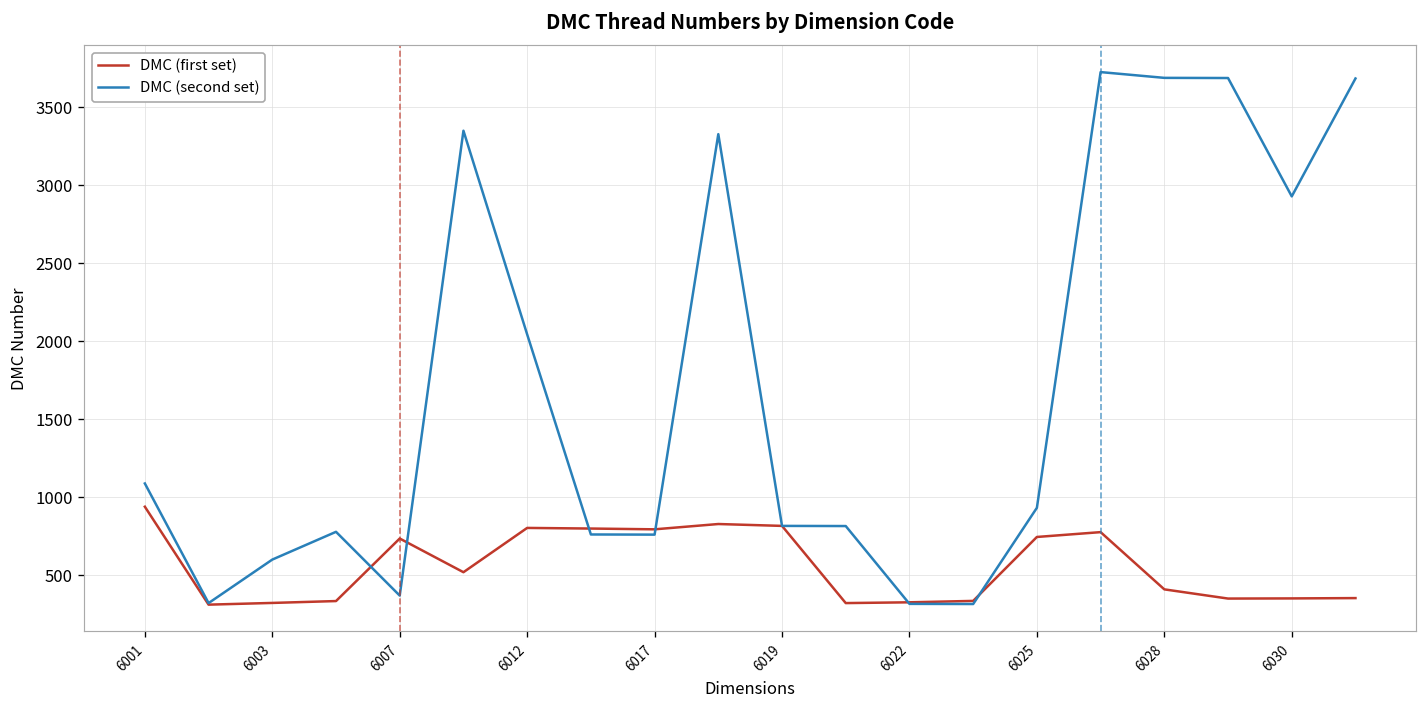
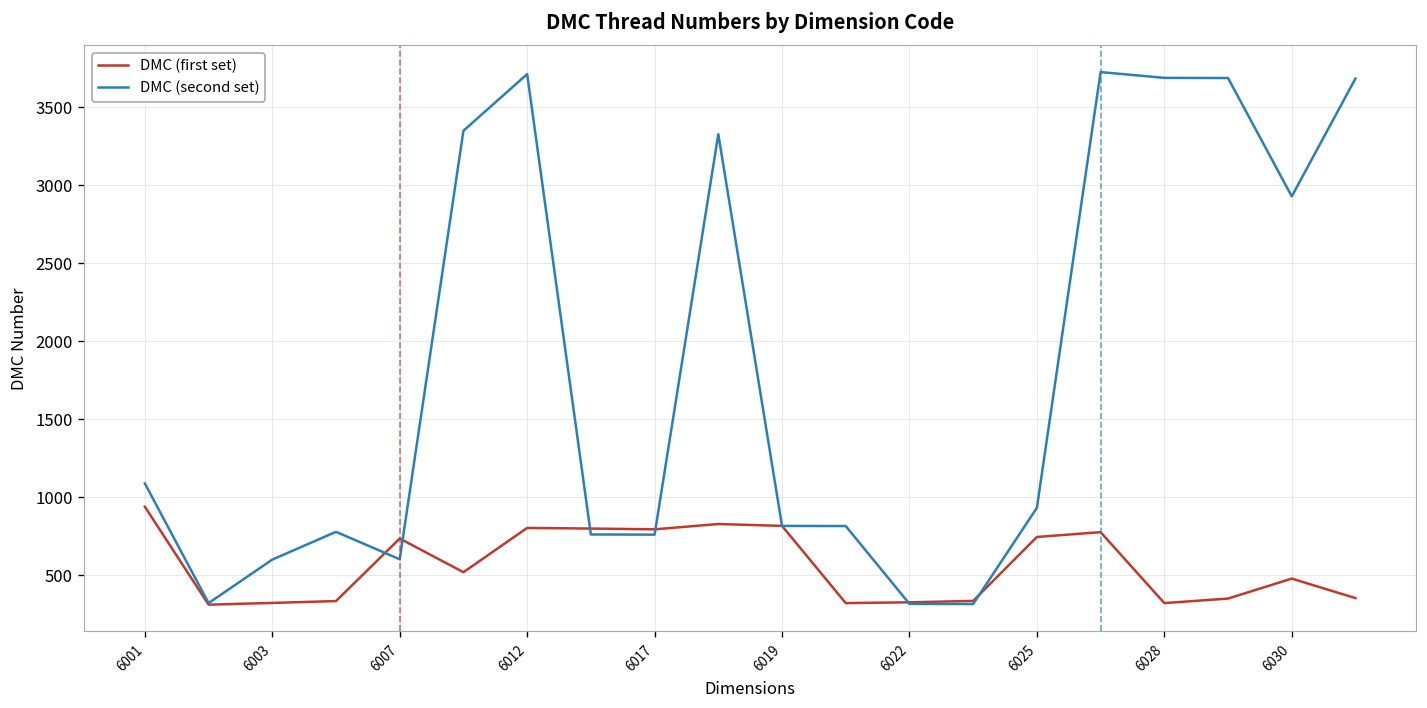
  {
    "DMC (first set)": {
      "6001": 940,
      "6003": 320,
      "6007": 740,
      "6012": 800,
      "6017": 790,
      "6025": 750,
-     "6028": 410,
-     "6030": 350
+     "6028": 320,
+     "6030": 480
    },
    "DMC (second set)": {
      "6001": 1090,
      "6003": 600,
-     "6007": 370,
-     "6012": 2040,
+     "6007": 600,
+     "6012": 3710,
      "6017": 760,
      "6025": 930,
      "6028": 3690,
      "6030": 2930
    }
  }
